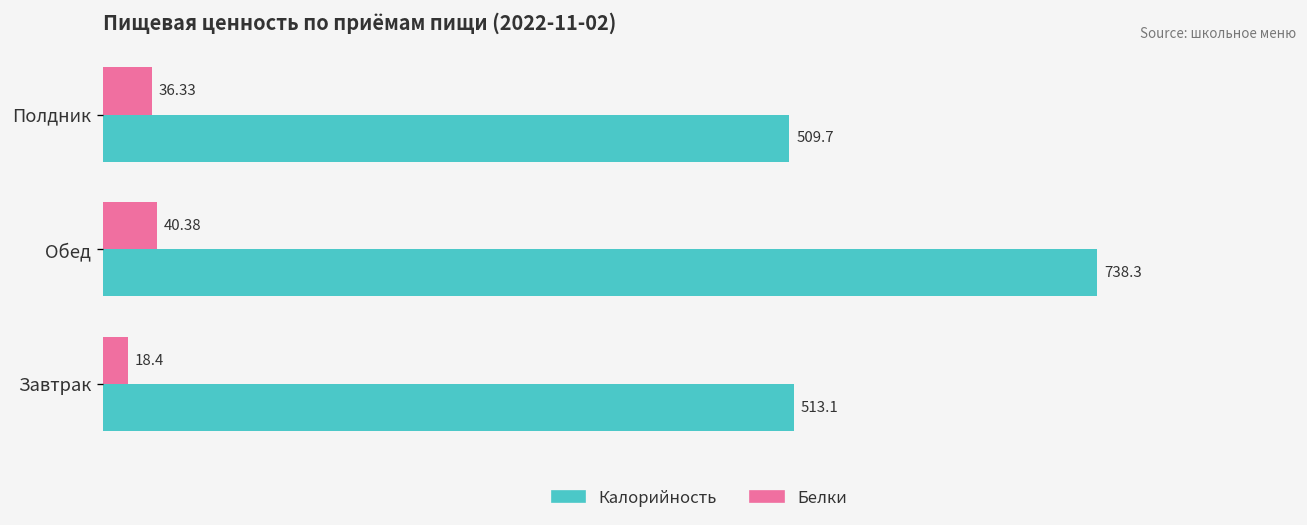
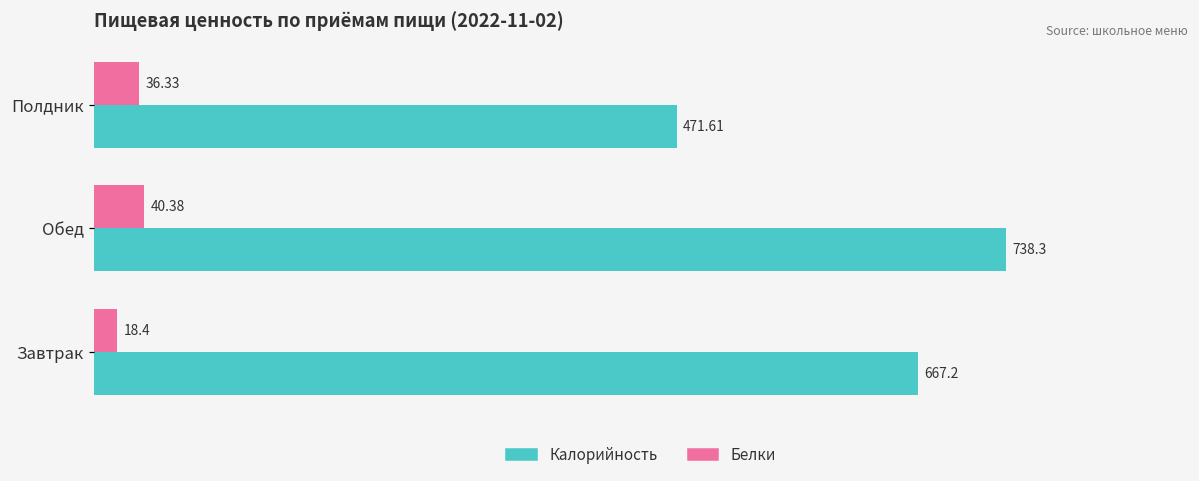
  {
    "Калорийность": {
-     "Полдник": 509.7,
+     "Полдник": 471.61,
      "Обед": 738.3,
-     "Завтрак": 513.1
+     "Завтрак": 667.2
    },
    "Белки": {
      "Полдник": 36.33,
      "Обед": 40.38,
      "Завтрак": 18.4
    }
  }
